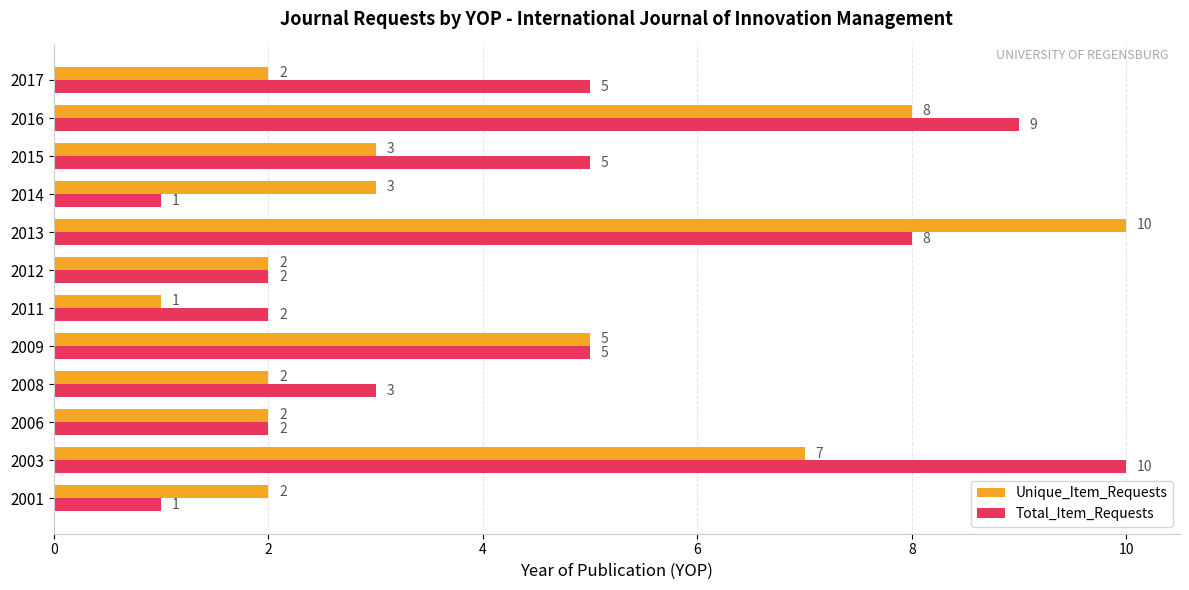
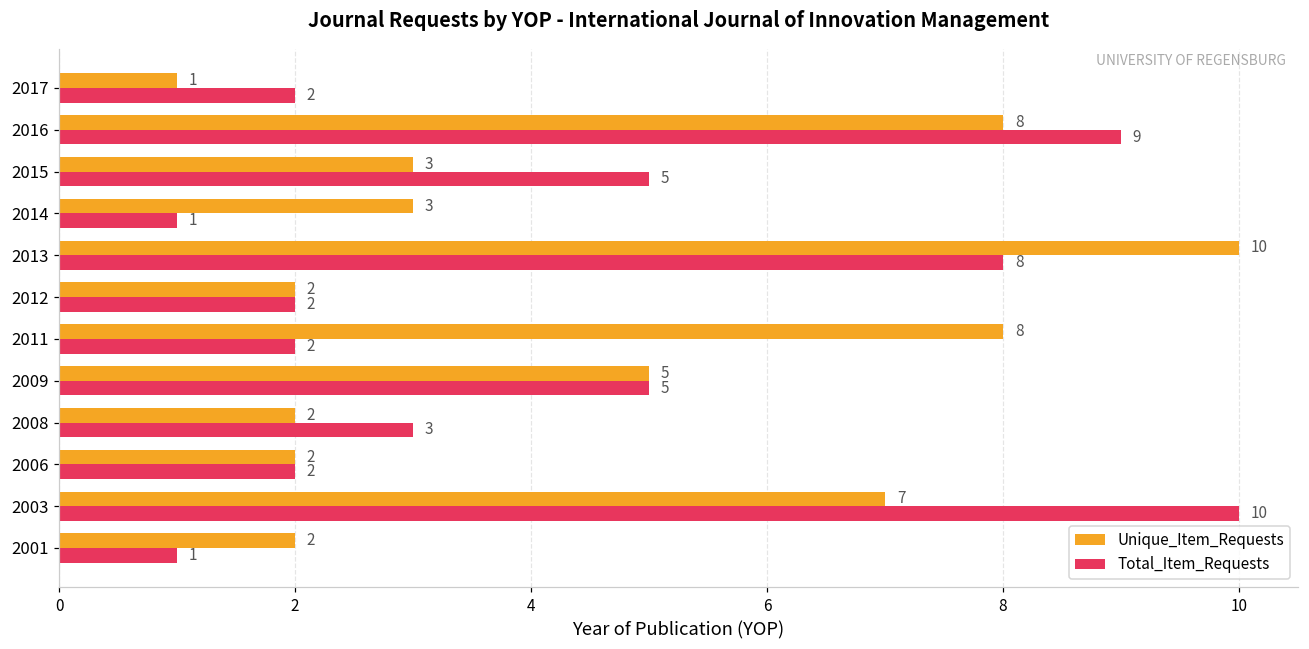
  {
    "Unique_Item_Requests": {
-     "2017": 2,
+     "2017": 1,
      "2016": 8,
      "2015": 3,
      "2014": 3,
      "2013": 10,
      "2012": 2,
-     "2011": 1,
+     "2011": 8,
      "2009": 5,
      "2008": 2,
      "2006": 2,
      "2003": 7,
      "2001": 2
    },
    "Total_Item_Requests": {
-     "2017": 5,
+     "2017": 2,
      "2016": 9,
      "2015": 5,
      "2014": 1,
      "2013": 8,
      "2012": 2,
      "2011": 2,
      "2009": 5,
      "2008": 3,
      "2006": 2,
      "2003": 10,
      "2001": 1
    }
  }
